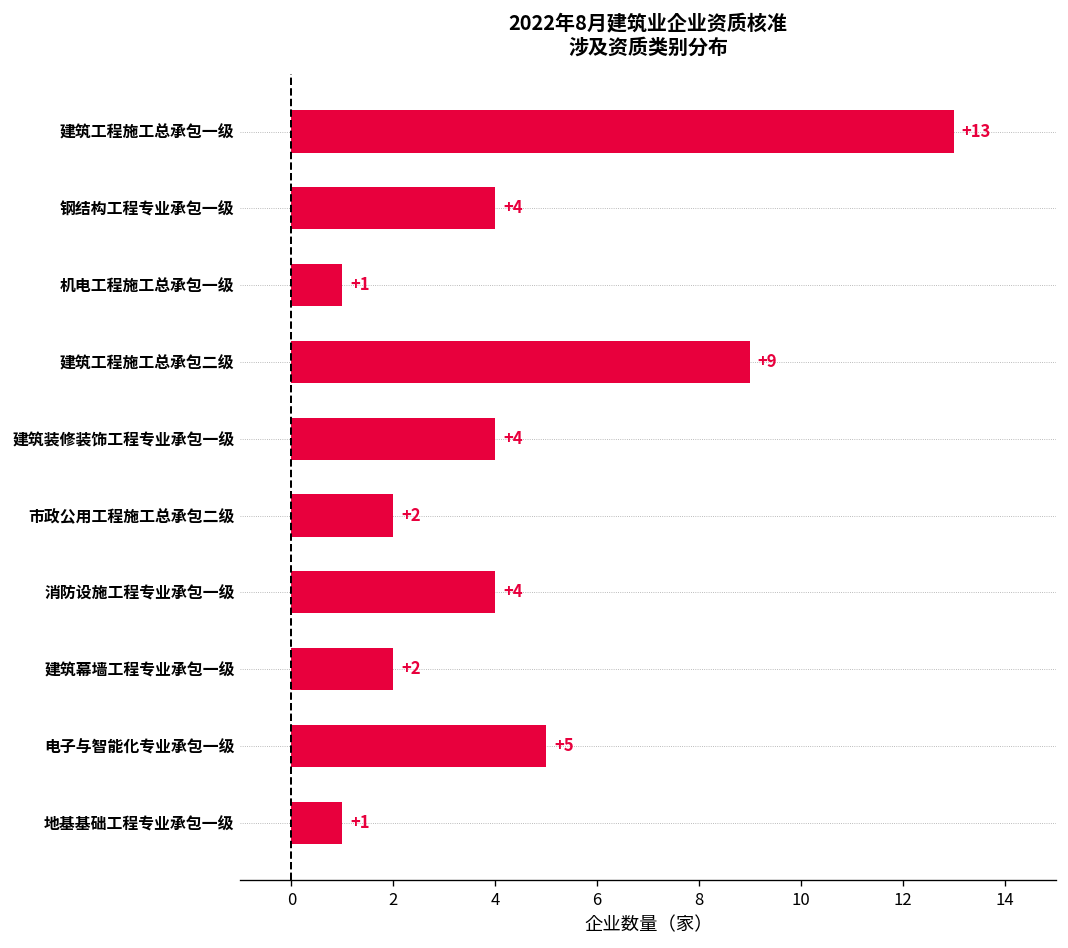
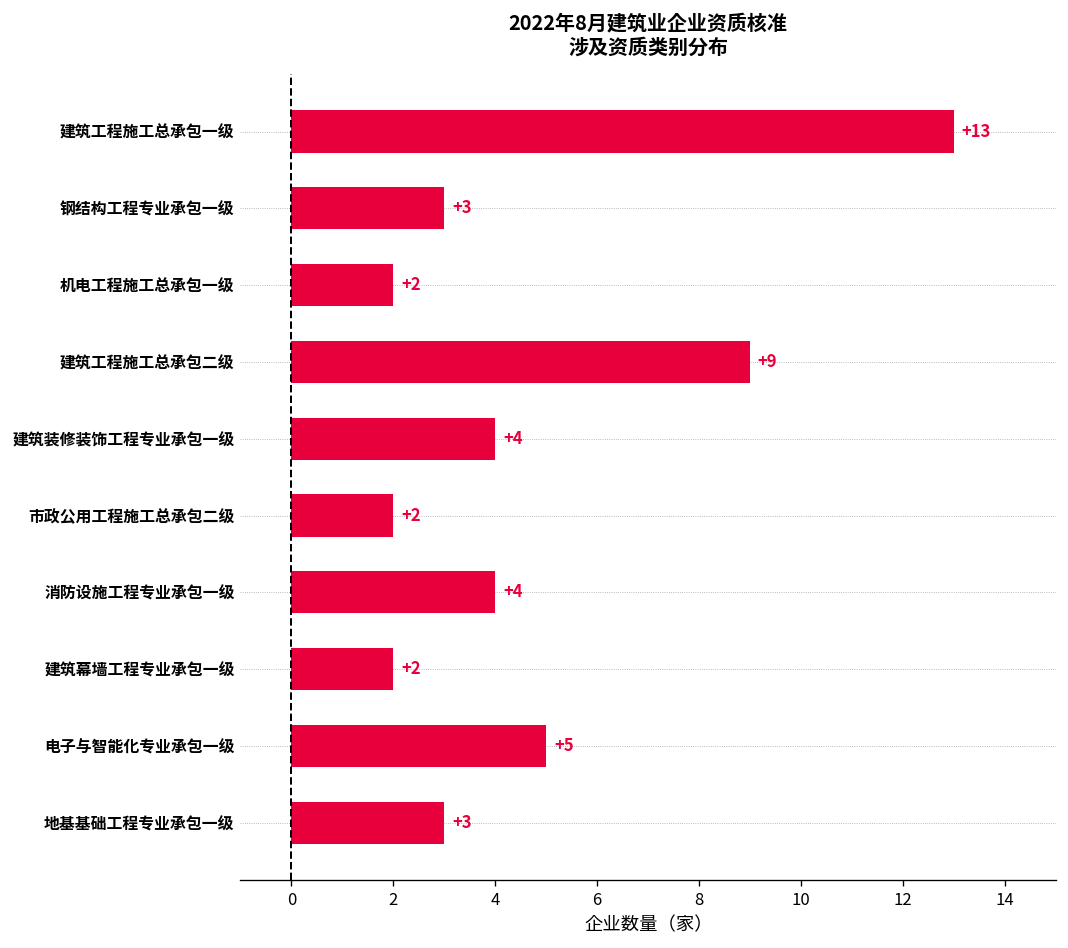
  {
    "建筑工程施工总承包一级": "+13",
-   "钢结构工程专业承包一级": "+4",
-   "机电工程施工总承包一级": "+1",
+   "钢结构工程专业承包一级": "+3",
+   "机电工程施工总承包一级": "+2",
    "建筑工程施工总承包二级": "+9",
    "建筑装修装饰工程专业承包一级": "+4",
    "市政公用工程施工总承包二级": "+2",
    "消防设施工程专业承包一级": "+4",
    "建筑幕墙工程专业承包一级": "+2",
    "电子与智能化专业承包一级": "+5",
-   "地基基础工程专业承包一级": "+1"
+   "地基基础工程专业承包一级": "+3"
  }
